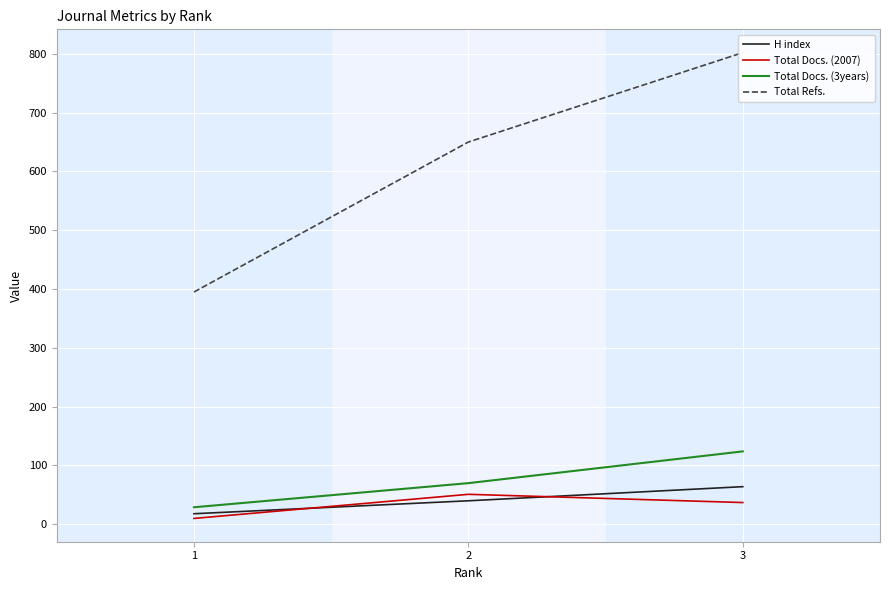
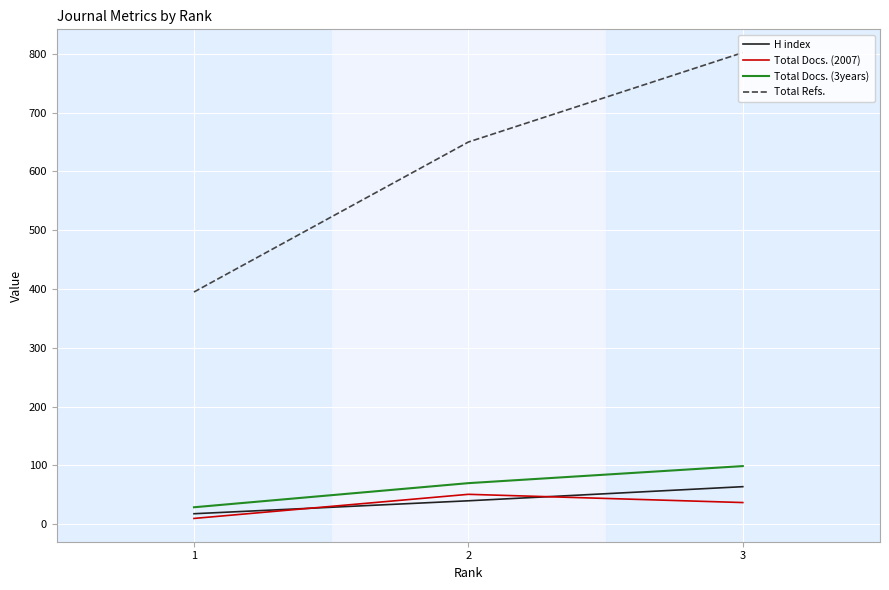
  {
    "Total Docs. (2007)": {
      "1": 10,
      "2": 50,
      "3": 40
    },
    "Total Docs. (3years)": {
      "1": 30,
      "2": 70,
-     "3": 120
+     "3": 100
    }
  }
